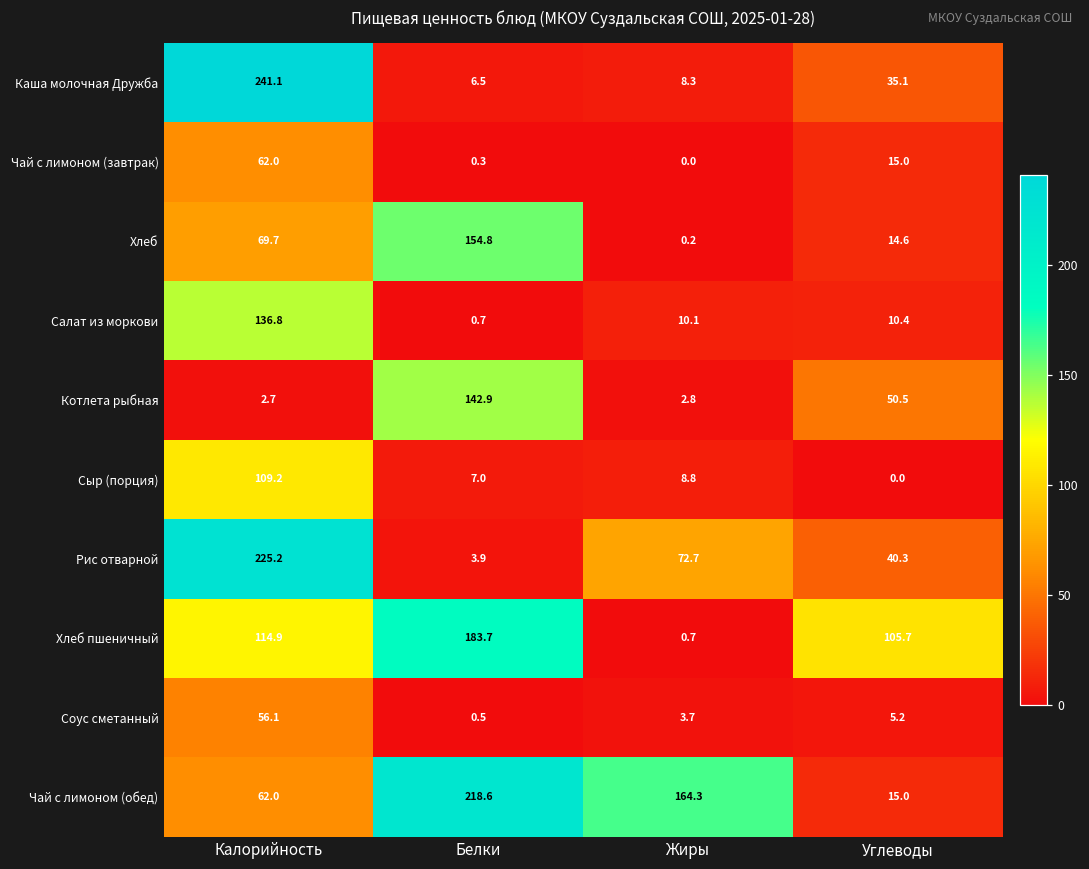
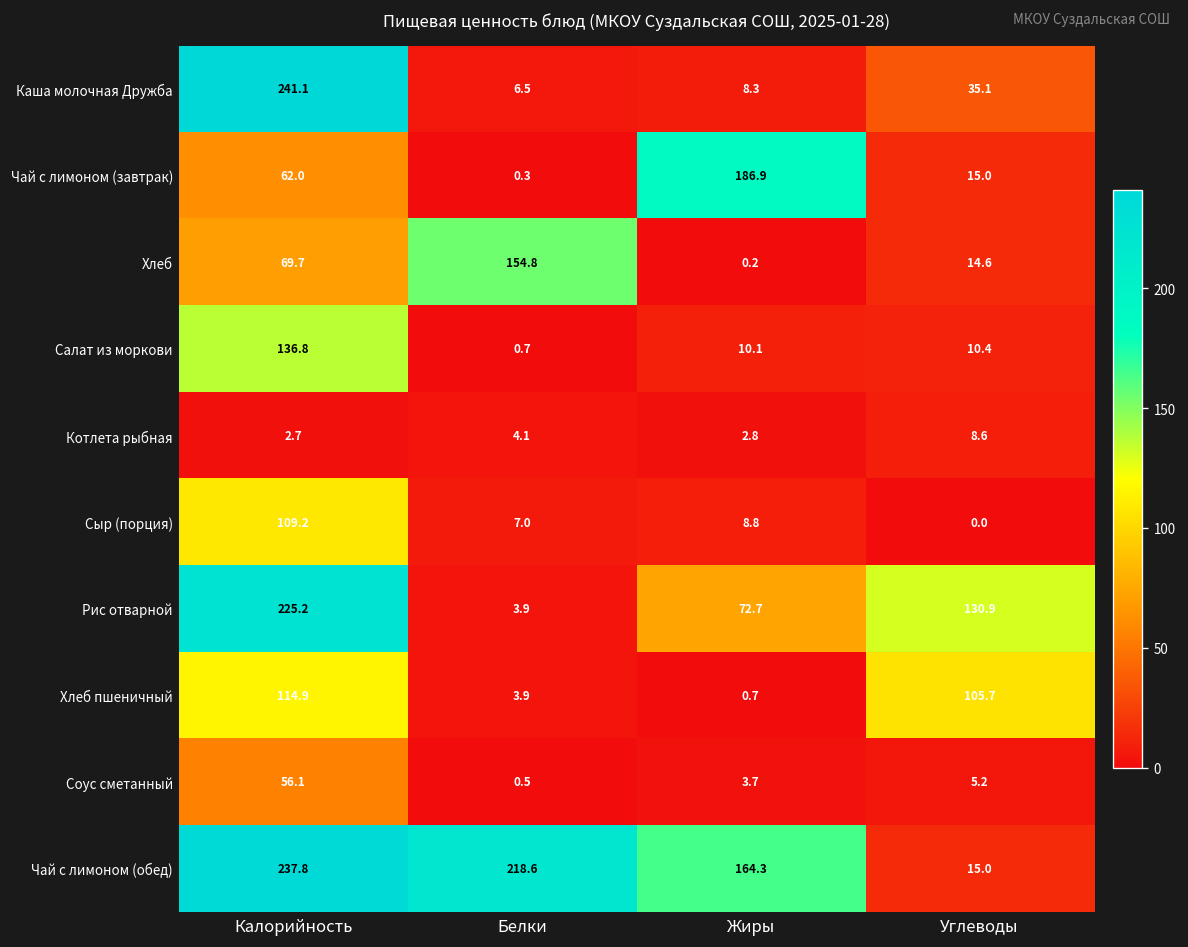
  {
    "Каша молочная Дружба": {
      "Калорийность": 241.1,
      "Белки": 6.5,
      "Жиры": 8.3,
      "Углеводы": 35.1
    },
    "Чай с лимоном (завтрак)": {
      "Калорийность": 62.0,
      "Белки": 0.3,
-     "Жиры": 0.0,
+     "Жиры": 186.9,
      "Углеводы": 15.0
    },
    "Хлеб": {
      "Калорийность": 69.7,
      "Белки": 154.8,
      "Жиры": 0.2,
      "Углеводы": 14.6
    },
    "Салат из моркови": {
      "Калорийность": 136.8,
      "Белки": 0.7,
      "Жиры": 10.1,
      "Углеводы": 10.4
    },
    "Котлета рыбная": {
      "Калорийность": 2.7,
-     "Белки": 142.9,
+     "Белки": 4.1,
      "Жиры": 2.8,
-     "Углеводы": 50.5
+     "Углеводы": 8.6
    },
    "Сыр (порция)": {
      "Калорийность": 109.2,
      "Белки": 7.0,
      "Жиры": 8.8,
      "Углеводы": 0.0
    },
    "Рис отварной": {
      "Калорийность": 225.2,
      "Белки": 3.9,
      "Жиры": 72.7,
-     "Углеводы": 40.3
+     "Углеводы": 130.9
    },
    "Хлеб пшеничный": {
      "Калорийность": 114.9,
-     "Белки": 183.7,
+     "Белки": 3.9,
      "Жиры": 0.7,
      "Углеводы": 105.7
    },
    "Соус сметанный": {
      "Калорийность": 56.1,
      "Белки": 0.5,
      "Жиры": 3.7,
      "Углеводы": 5.2
    },
    "Чай с лимоном (обед)": {
-     "Калорийность": 62.0,
+     "Калорийность": 237.8,
      "Белки": 218.6,
      "Жиры": 164.3,
      "Углеводы": 15.0
    }
  }
